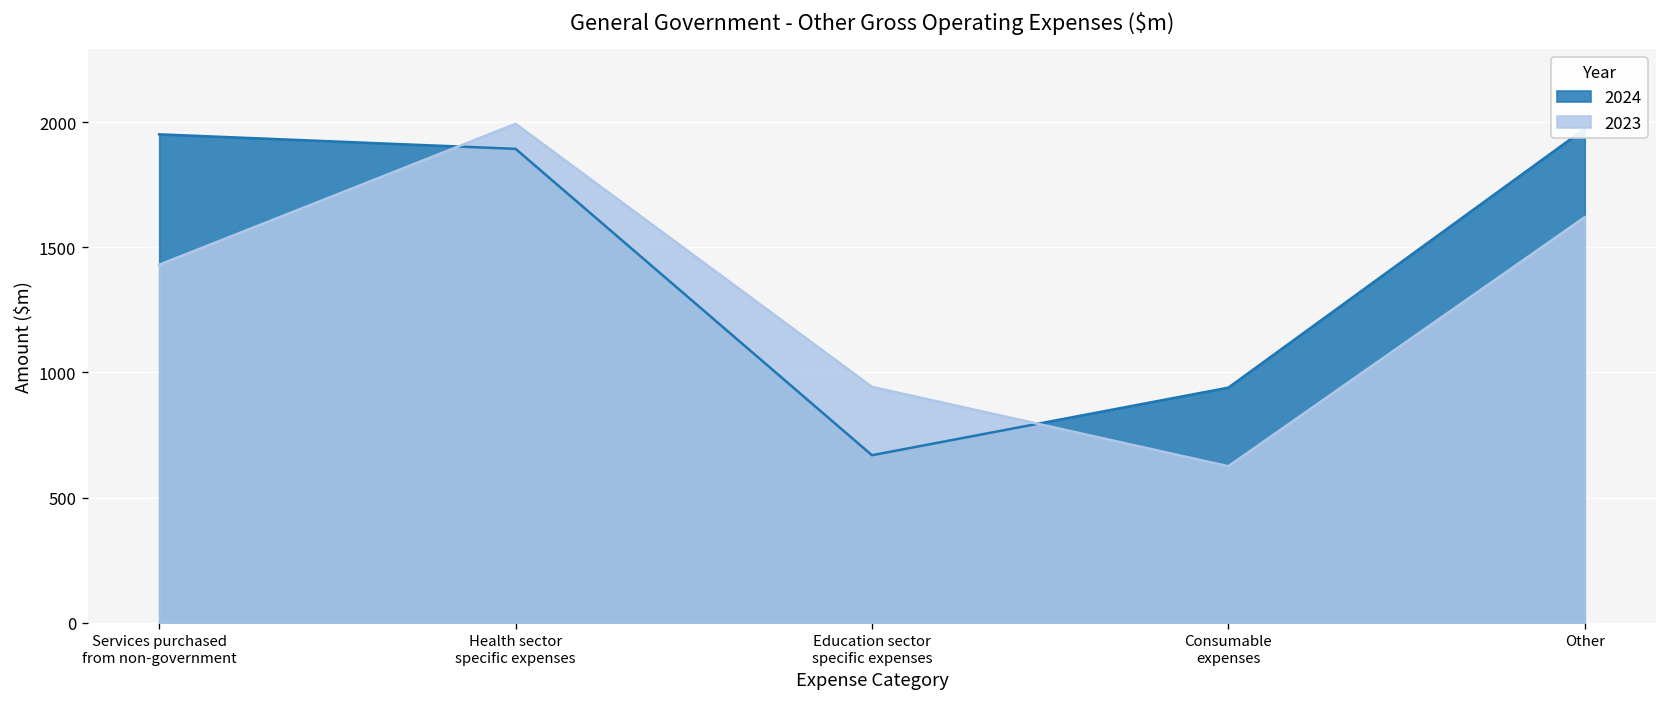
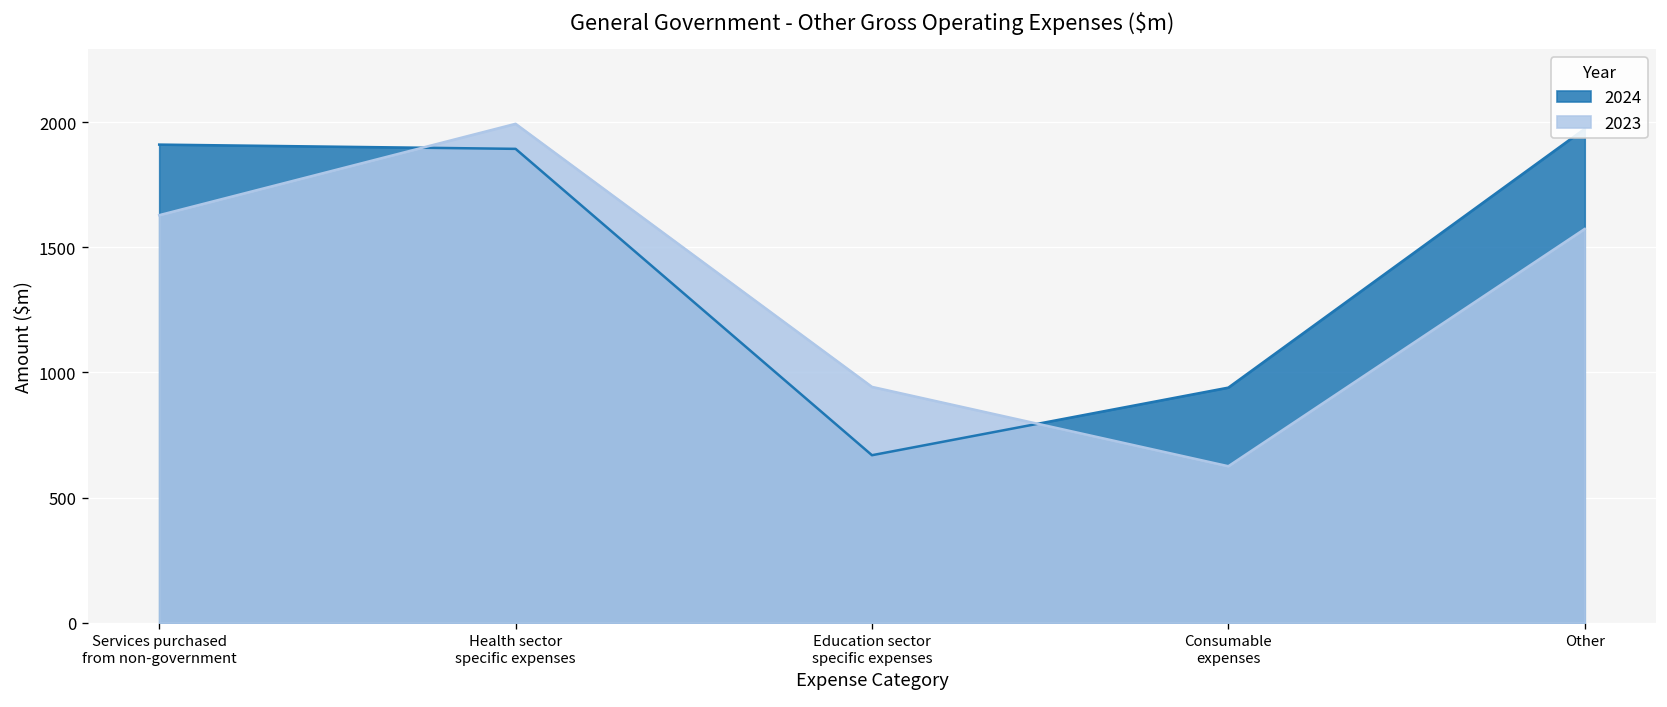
  {
    "2024": {
-     "Services purchased from non-government": 1950,
+     "Services purchased from non-government": 1910,
      "Health sector specific expenses": 1890,
      "Education sector specific expenses": 670,
      "Consumable expenses": 940
    },
    "2023": {
-     "Services purchased from non-government": 1430,
+     "Services purchased from non-government": 1630,
      "Health sector specific expenses": 1990,
      "Education sector specific expenses": 940,
      "Consumable expenses": 630,
-     "Other": 1620
+     "Other": 1570
    }
  }
